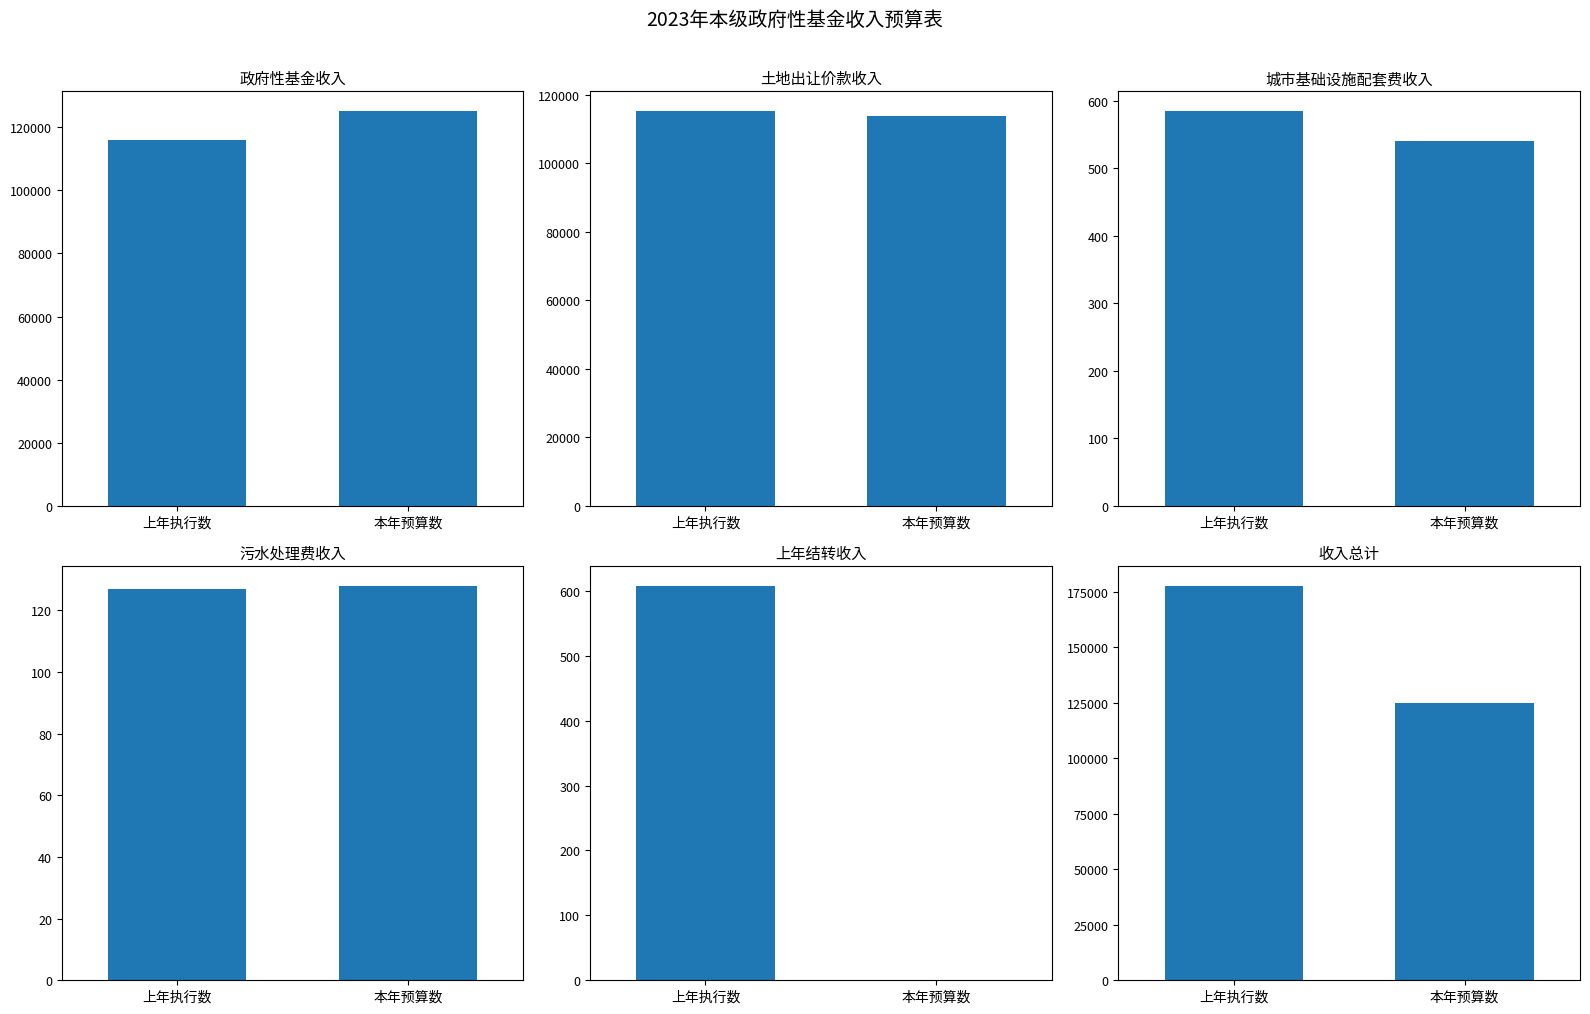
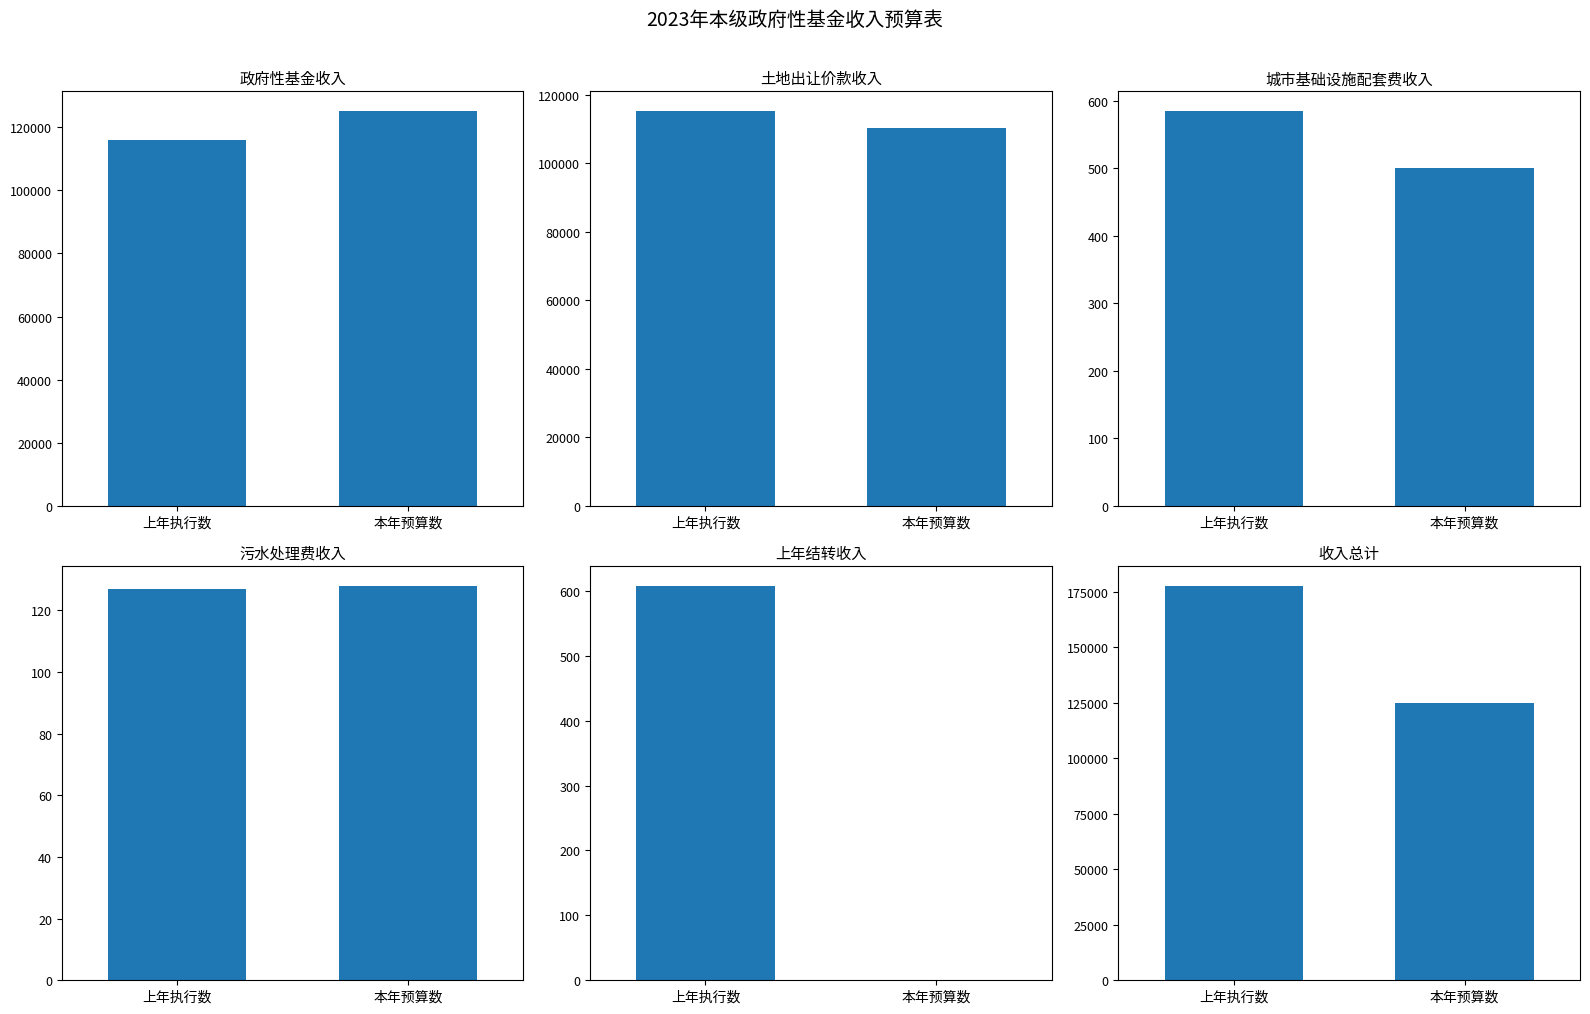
  {
    "政府性基金收入": {
      "上年执行数": 116000,
      "本年预算数": 125000
    },
    "土地出让价款收入": {
      "上年执行数": 115000,
-     "本年预算数": 114000
+     "本年预算数": 110000
    },
    "城市基础设施配套费收入": {
      "上年执行数": 590,
-     "本年预算数": 540
+     "本年预算数": 500
    },
    "污水处理费收入": {
      "上年执行数": 127,
      "本年预算数": 128
    },
    "上年结转收入": {
      "上年执行数": 610,
      "本年预算数": 0
    },
    "收入总计": {
      "上年执行数": 178000,
      "本年预算数": 125000
    }
  }
